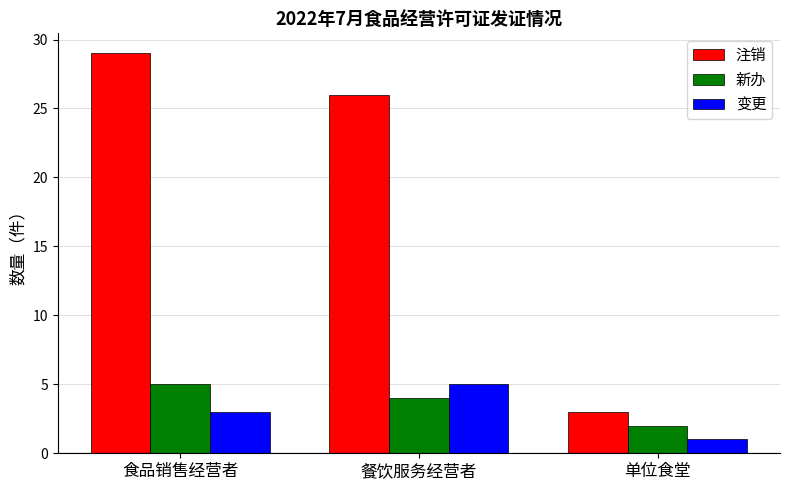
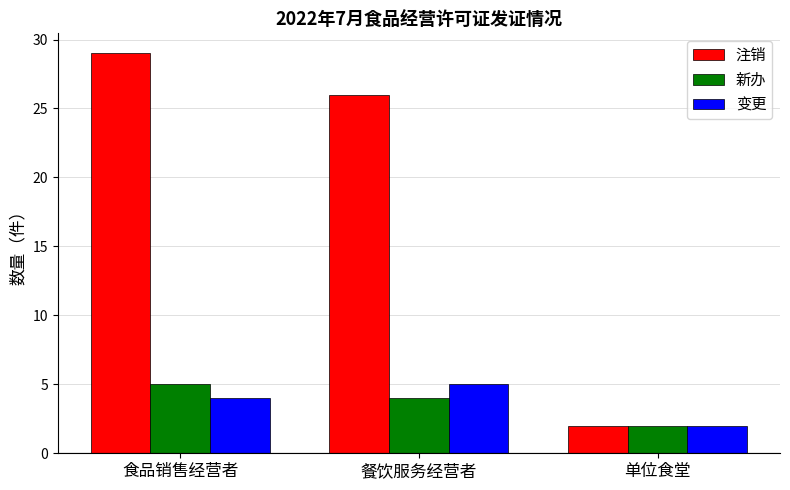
  {
    "注销": {
      "食品销售经营者": 29,
      "餐饮服务经营者": 26,
-     "单位食堂": 3
+     "单位食堂": 2
    },
    "新办": {
      "食品销售经营者": 5,
      "餐饮服务经营者": 4,
      "单位食堂": 2
    },
    "变更": {
-     "食品销售经营者": 3,
+     "食品销售经营者": 4,
      "餐饮服务经营者": 5,
-     "单位食堂": 1
+     "单位食堂": 2
    }
  }
